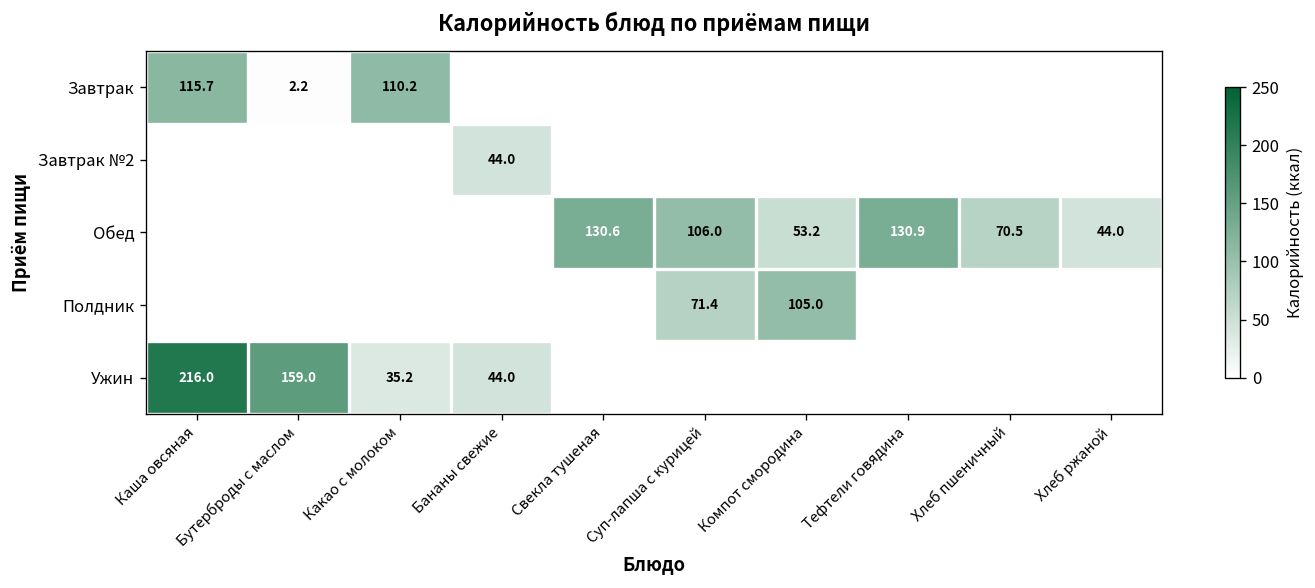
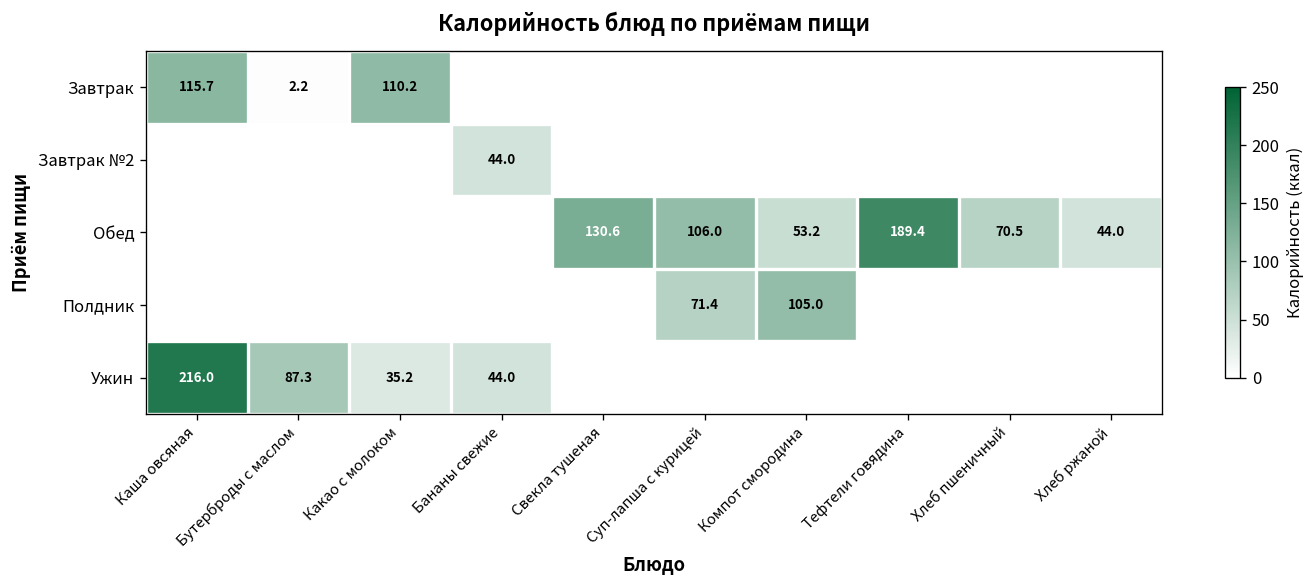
  {
    "Завтрак": {
      "Каша овсяная": 115.7,
      "Бутерброды с маслом": 2.2,
      "Какао с молоком": 110.2
    },
    "Завтрак №2": {
      "Бананы свежие": 44.0
    },
    "Обед": {
      "Свекла тушеная": 130.6,
      "Суп-лапша с курицей": 106.0,
      "Компот смородина": 53.2,
-     "Тефтели говядина": 130.9,
+     "Тефтели говядина": 189.4,
      "Хлеб пшеничный": 70.5,
      "Хлеб ржаной": 44.0
    },
    "Полдник": {
      "Суп-лапша с курицей": 71.4,
      "Компот смородина": 105.0
    },
    "Ужин": {
      "Каша овсяная": 216.0,
-     "Бутерброды с маслом": 159.0,
+     "Бутерброды с маслом": 87.3,
      "Какао с молоком": 35.2,
      "Бананы свежие": 44.0
    }
  }
